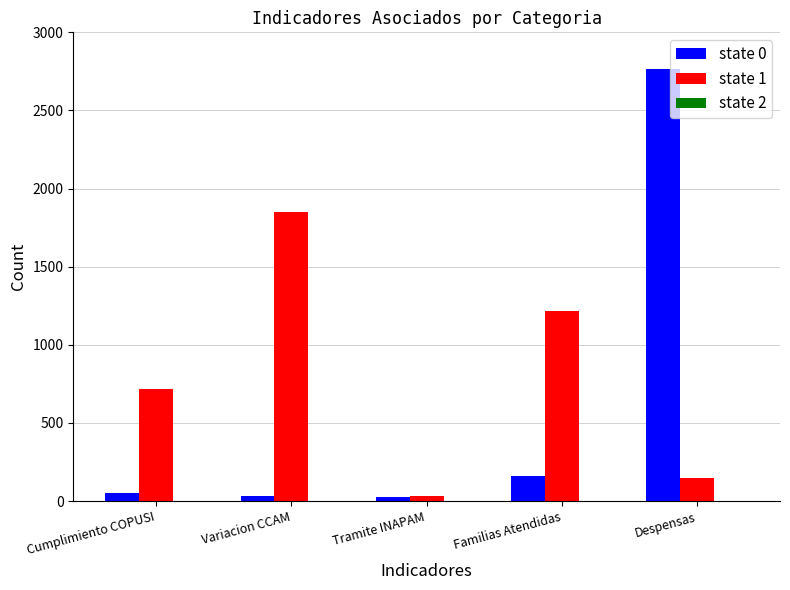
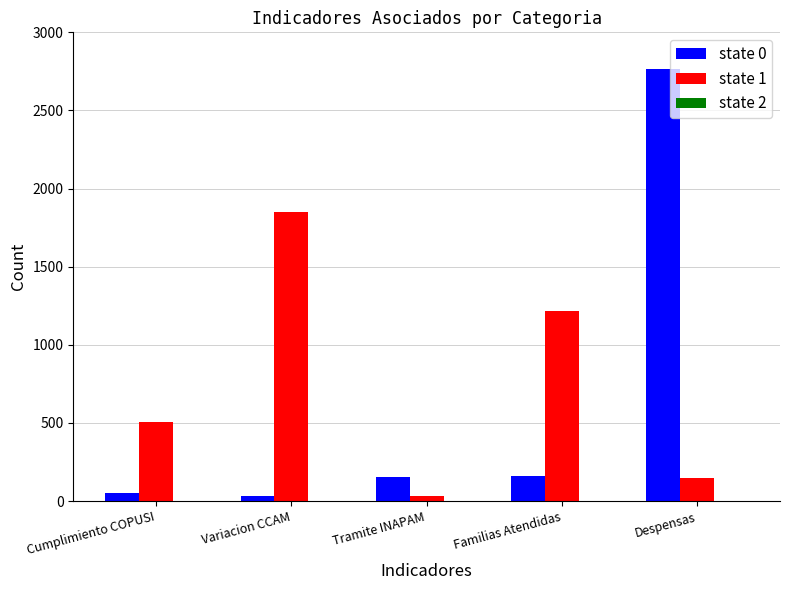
  {
    "state 0": {
      "Cumplimiento COPUSI": 50,
      "Variacion CCAM": 30,
-     "Tramite INAPAM": 30,
+     "Tramite INAPAM": 150,
      "Familias Atendidas": 160,
      "Despensas": 2760
    },
    "state 1": {
-     "Cumplimiento COPUSI": 720,
+     "Cumplimiento COPUSI": 510,
      "Variacion CCAM": 1850,
      "Tramite INAPAM": 30,
      "Familias Atendidas": 1220,
      "Despensas": 150
    },
    "state 2": {
      "Cumplimiento COPUSI": 0,
      "Variacion CCAM": 0,
      "Tramite INAPAM": 0,
      "Familias Atendidas": 0,
      "Despensas": 0
    }
  }
